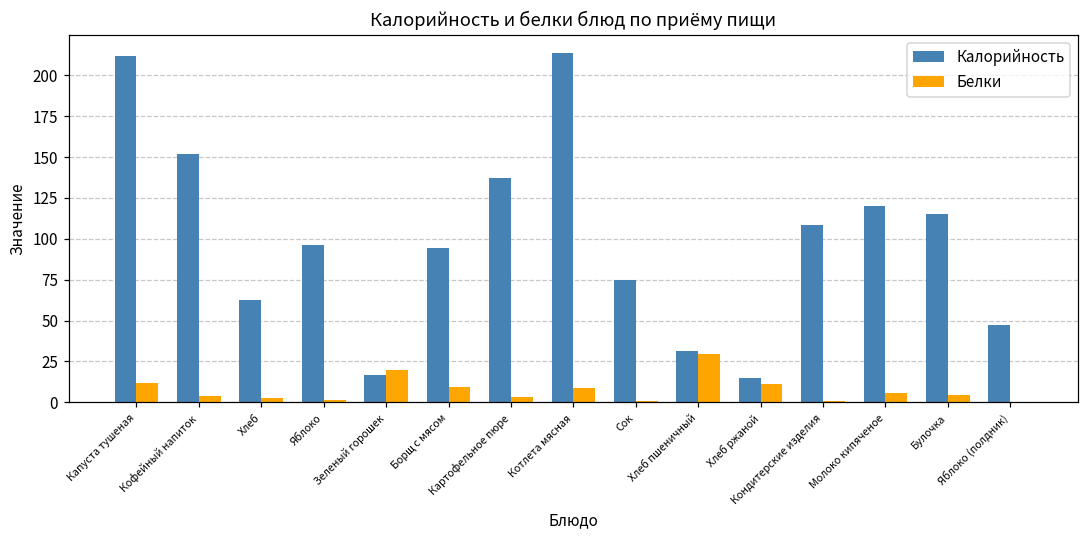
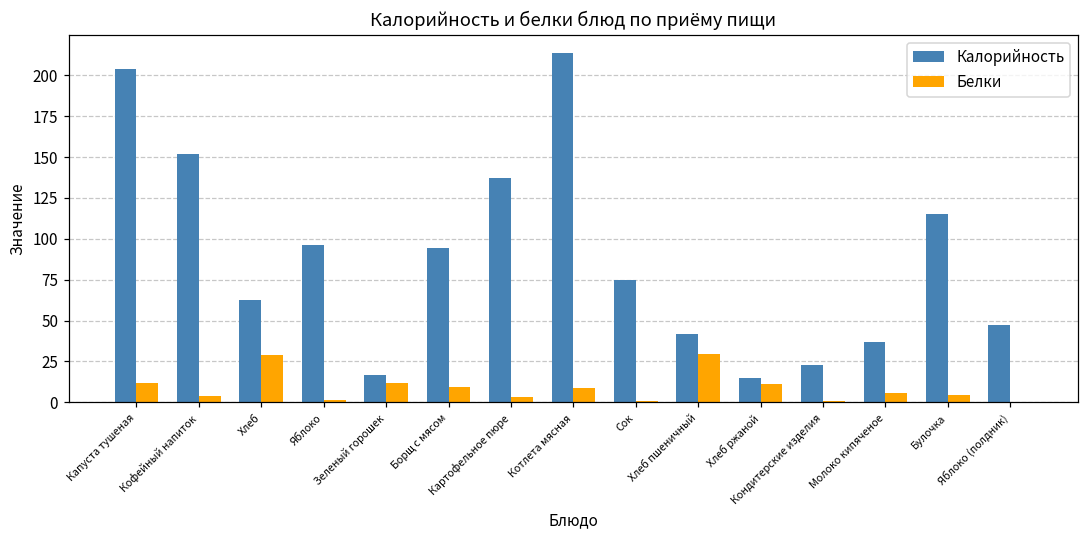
  {
    "Калорийность": {
-     "Капуста тушеная": 212,
+     "Капуста тушеная": 204,
      "Кофейный напиток": 152,
      "Хлеб": 62,
      "Яблоко": 96,
      "Зеленый горошек": 17,
      "Борщ с мясом": 94,
      "Картофельное пюре": 138,
      "Котлета мясная": 214,
      "Сок": 75,
-     "Хлеб пшеничный": 31,
+     "Хлеб пшеничный": 42,
      "Хлеб ржаной": 15,
-     "Кондитерские изделия": 108,
-     "Молоко кипяченое": 120,
+     "Кондитерские изделия": 23,
+     "Молоко кипяченое": 37,
      "Булочка": 115,
      "Яблоко (полдник)": 47
    },
    "Белки": {
      "Капуста тушеная": 12,
      "Кофейный напиток": 4,
-     "Хлеб": 2,
-     "Зеленый горошек": 20,
+     "Хлеб": 29,
+     "Зеленый горошек": 12,
      "Борщ с мясом": 9,
      "Картофельное пюре": 3,
      "Котлета мясная": 9,
      "Хлеб пшеничный": 29,
      "Хлеб ржаной": 11,
      "Молоко кипяченое": 6,
      "Булочка": 4
    }
  }
